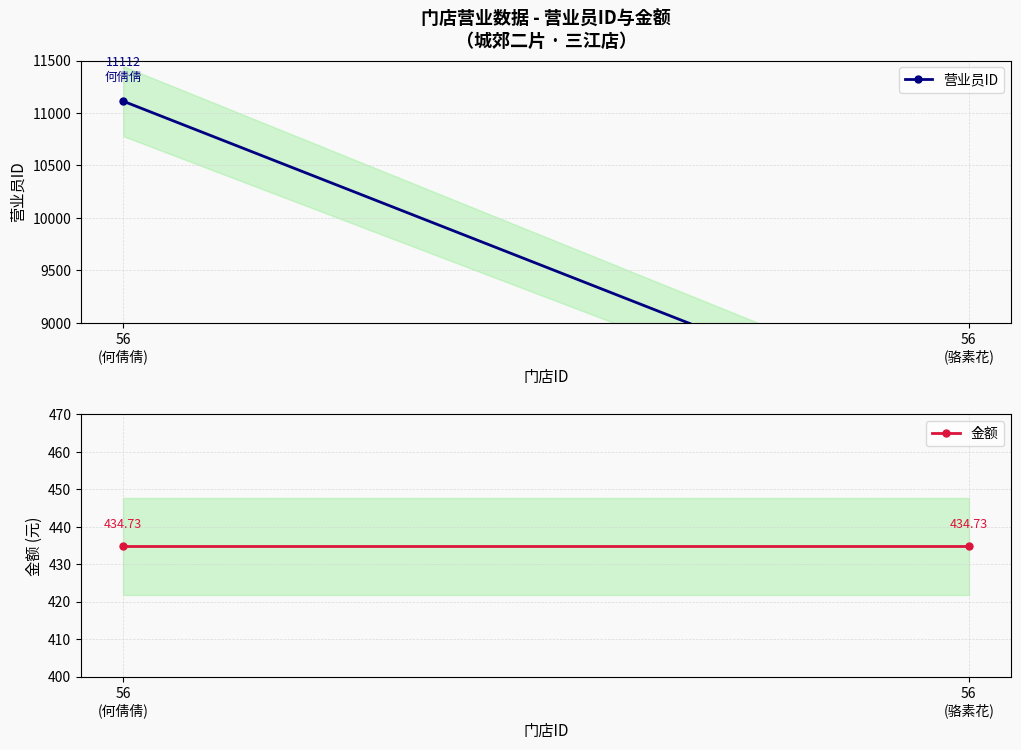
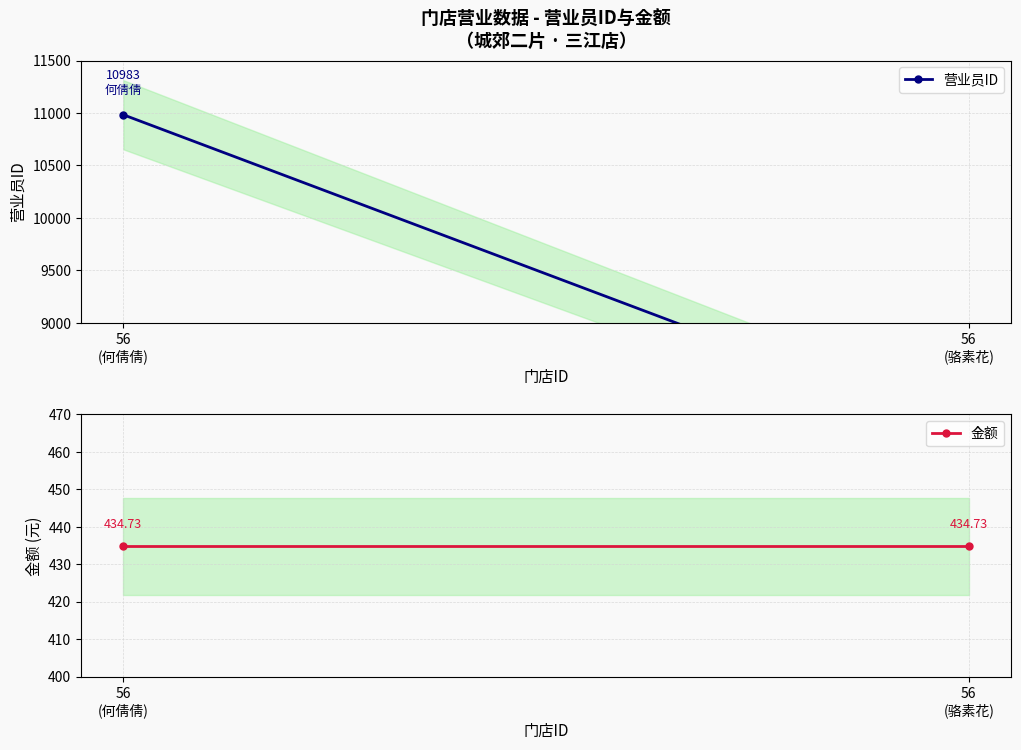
  {
    "门店营业数据 - 营业员ID与金额 （城郊二片 · 三江店）": {
      "营业员ID": {
-       "56 (何倩倩)": 11112
+       "56 (何倩倩)": 10983
      }
    }
  }
